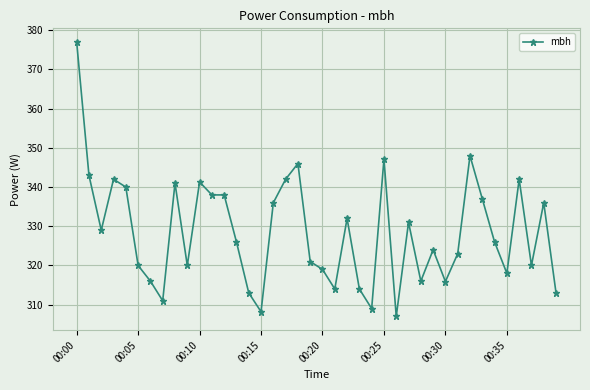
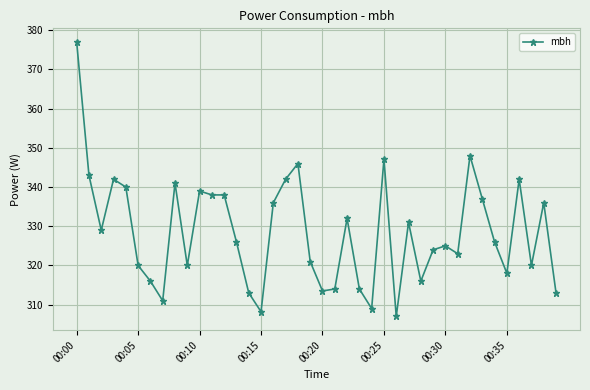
  {
    "00:00": 377,
    "00:05": 320,
-   "00:10": 341,
+   "00:10": 339,
    "00:15": 308,
-   "00:20": 319,
+   "00:20": 314,
    "00:25": 347,
-   "00:30": 316,
+   "00:30": 325,
    "00:35": 318
  }
